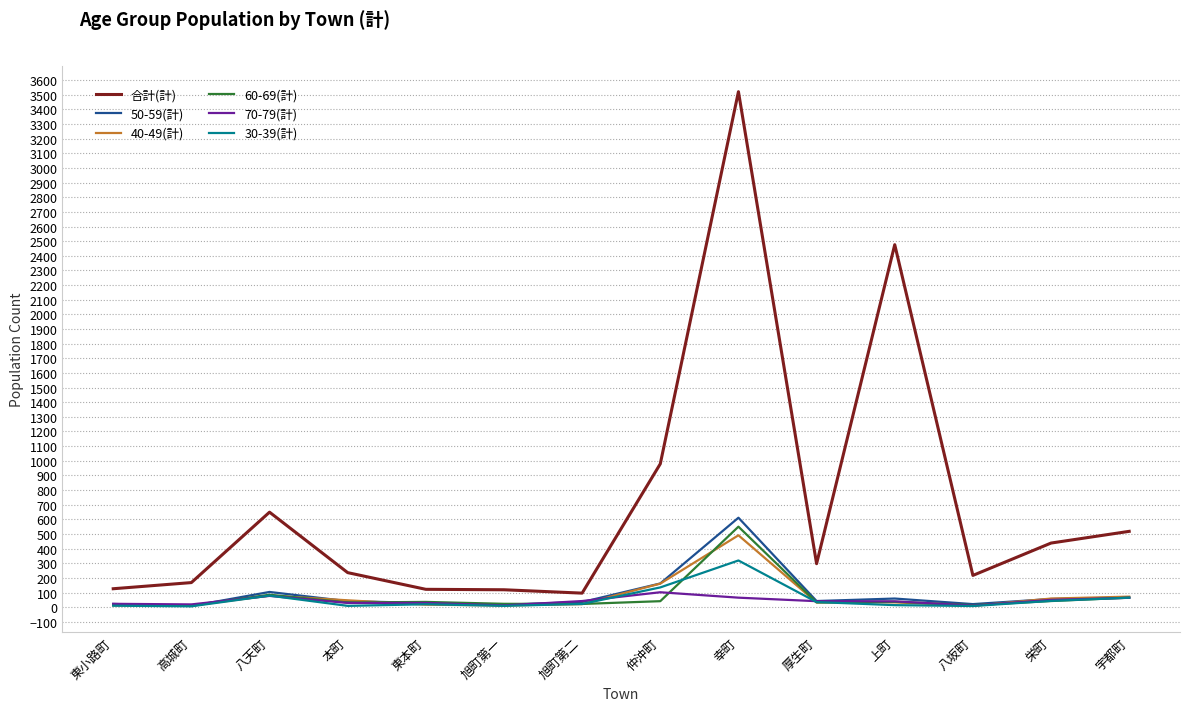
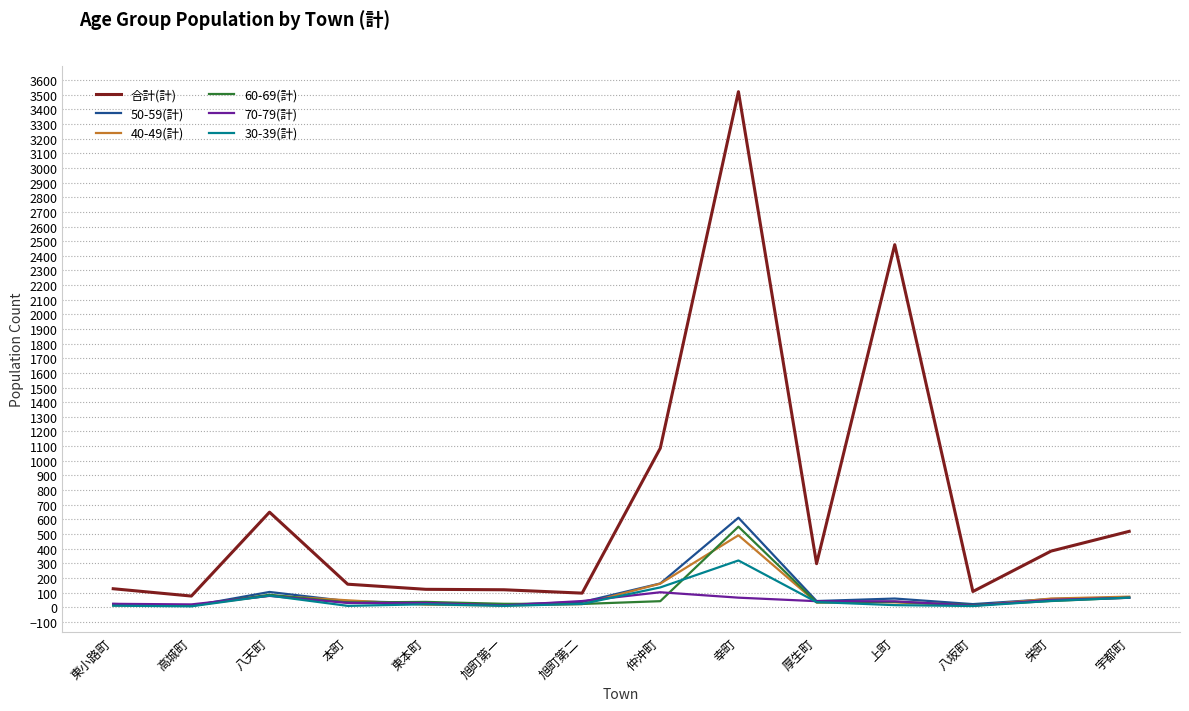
  {
    "合計(計)": {
      "東小路町": 130,
-     "高城町": 170,
+     "高城町": 80,
      "八天町": 650,
-     "本町": 240,
+     "本町": 160,
      "東本町": 120,
      "旭町第一": 120,
      "旭町第二": 100,
-     "仲沖町": 980,
+     "仲沖町": 1090,
      "幸町": 3520,
      "厚生町": 300,
      "上町": 2480,
-     "八坂町": 220,
-     "栄町": 440,
+     "八坂町": 110,
+     "栄町": 380,
      "宇都町": 520
    },
    "40-49(計)": {
      "幸町": 490
    },
    "60-69(計)": {
      "仲沖町": 40,
      "幸町": 550
    },
    "70-79(計)": {
      "仲沖町": 100,
      "幸町": 70
    }
  }
